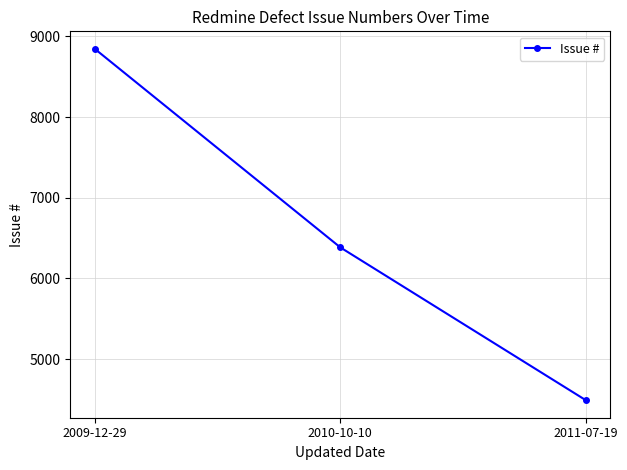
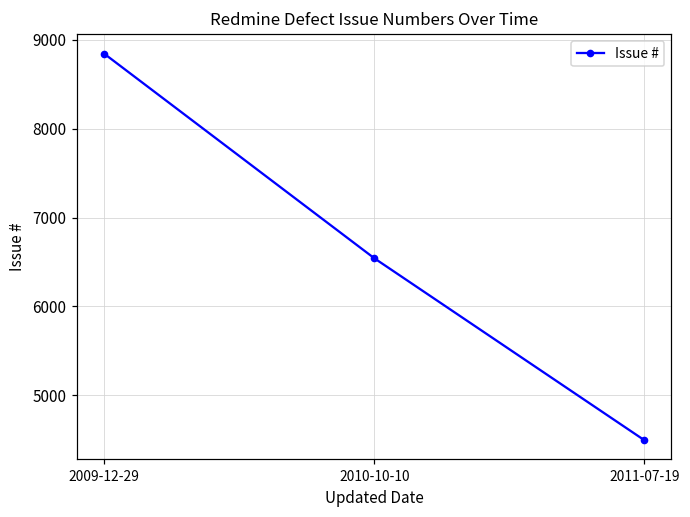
  {
    "2009-12-29": 8800,
-   "2010-10-10": 6400,
+   "2010-10-10": 6500,
    "2011-07-19": 4500
  }
